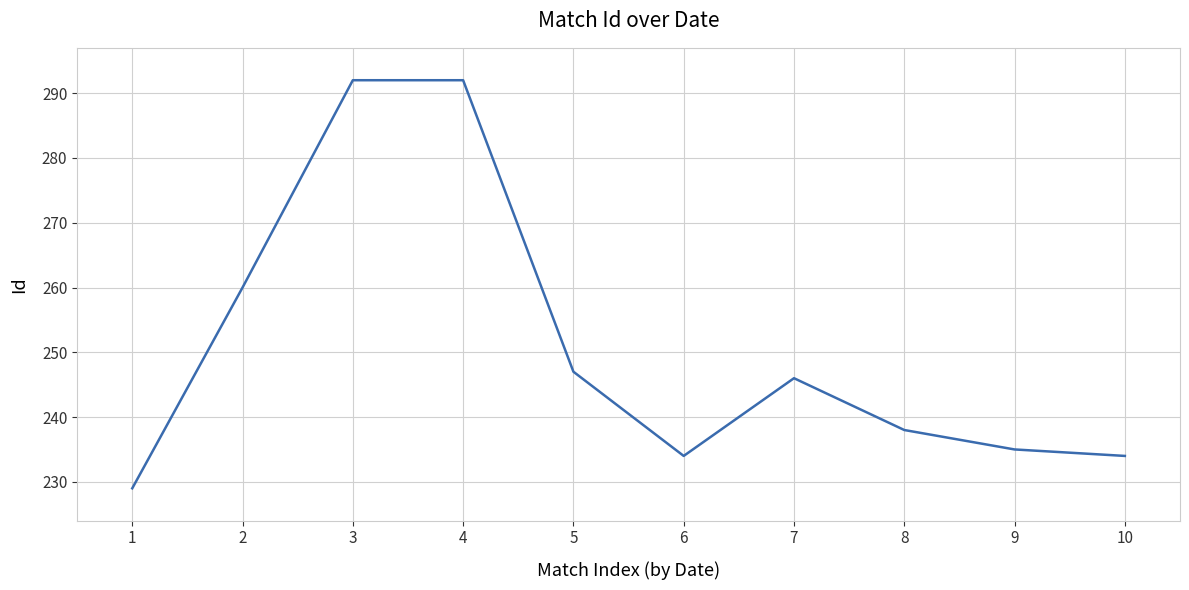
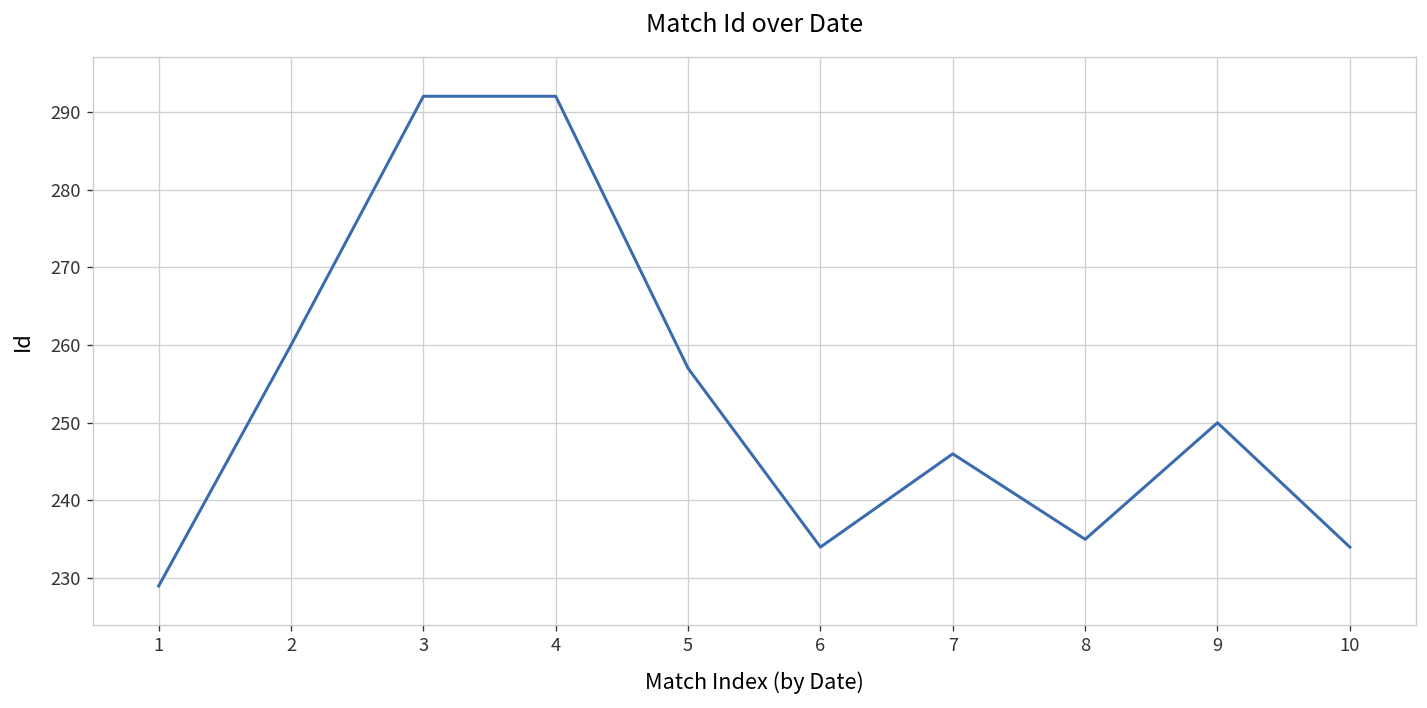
  {
    "1": 229,
    "2": 260,
    "3": 292,
    "4": 292,
-   "5": 247,
+   "5": 257,
    "6": 234,
    "7": 246,
-   "8": 238,
-   "9": 235,
+   "8": 235,
+   "9": 250,
    "10": 234
  }
